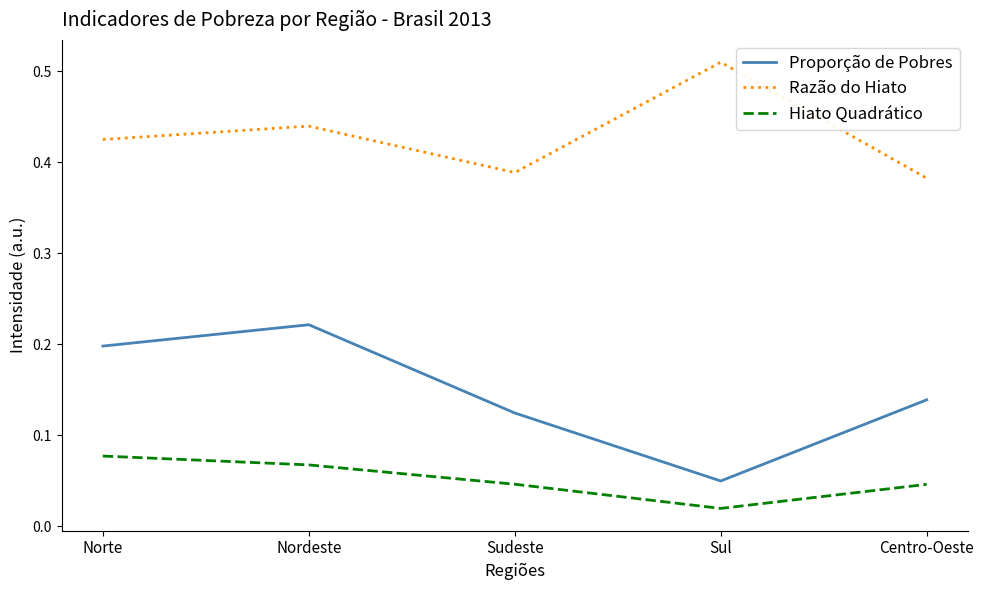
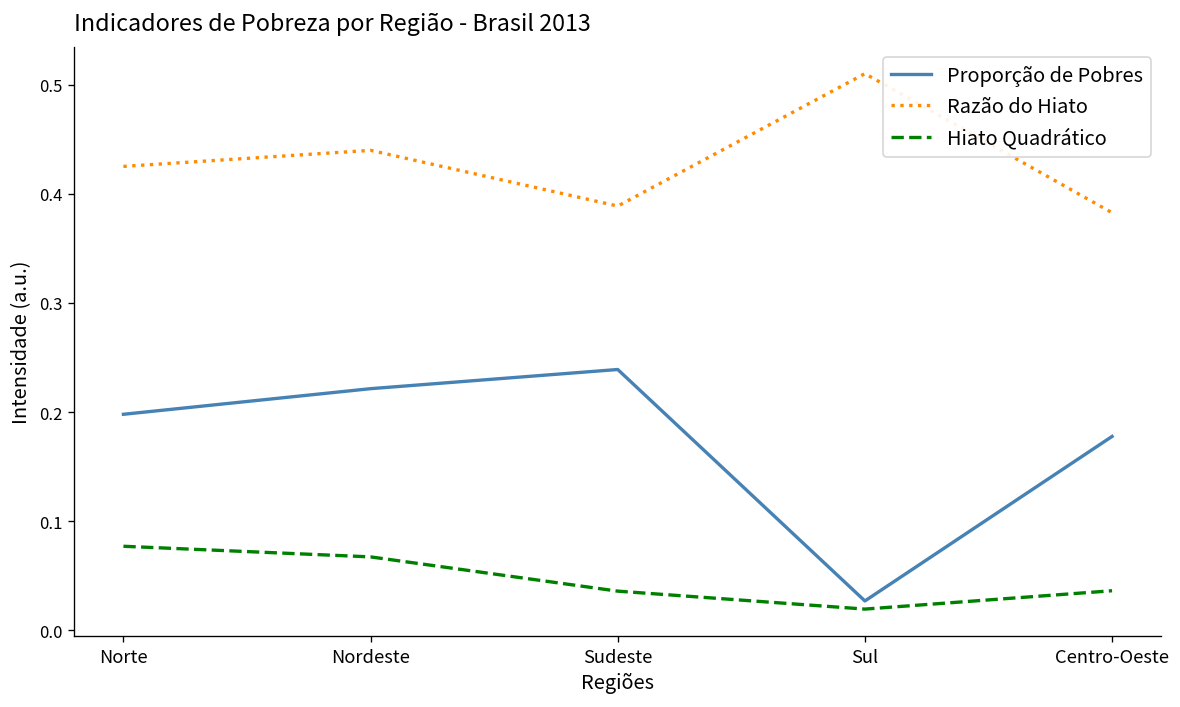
  {
    "Proporção de Pobres": {
      "Norte": 0.20,
      "Nordeste": 0.22,
-     "Sudeste": 0.12,
-     "Sul": 0.05,
-     "Centro-Oeste": 0.14
+     "Sudeste": 0.24,
+     "Sul": 0.03,
+     "Centro-Oeste": 0.18
    },
    "Razão do Hiato": {
      "Norte": 0.43,
      "Nordeste": 0.44,
      "Sudeste": 0.39,
      "Sul": 0.51,
      "Centro-Oeste": 0.38
    },
    "Hiato Quadrático": {
      "Norte": 0.08,
      "Nordeste": 0.07,
-     "Sudeste": 0.05,
+     "Sudeste": 0.04,
      "Sul": 0.02,
-     "Centro-Oeste": 0.05
+     "Centro-Oeste": 0.04
    }
  }
